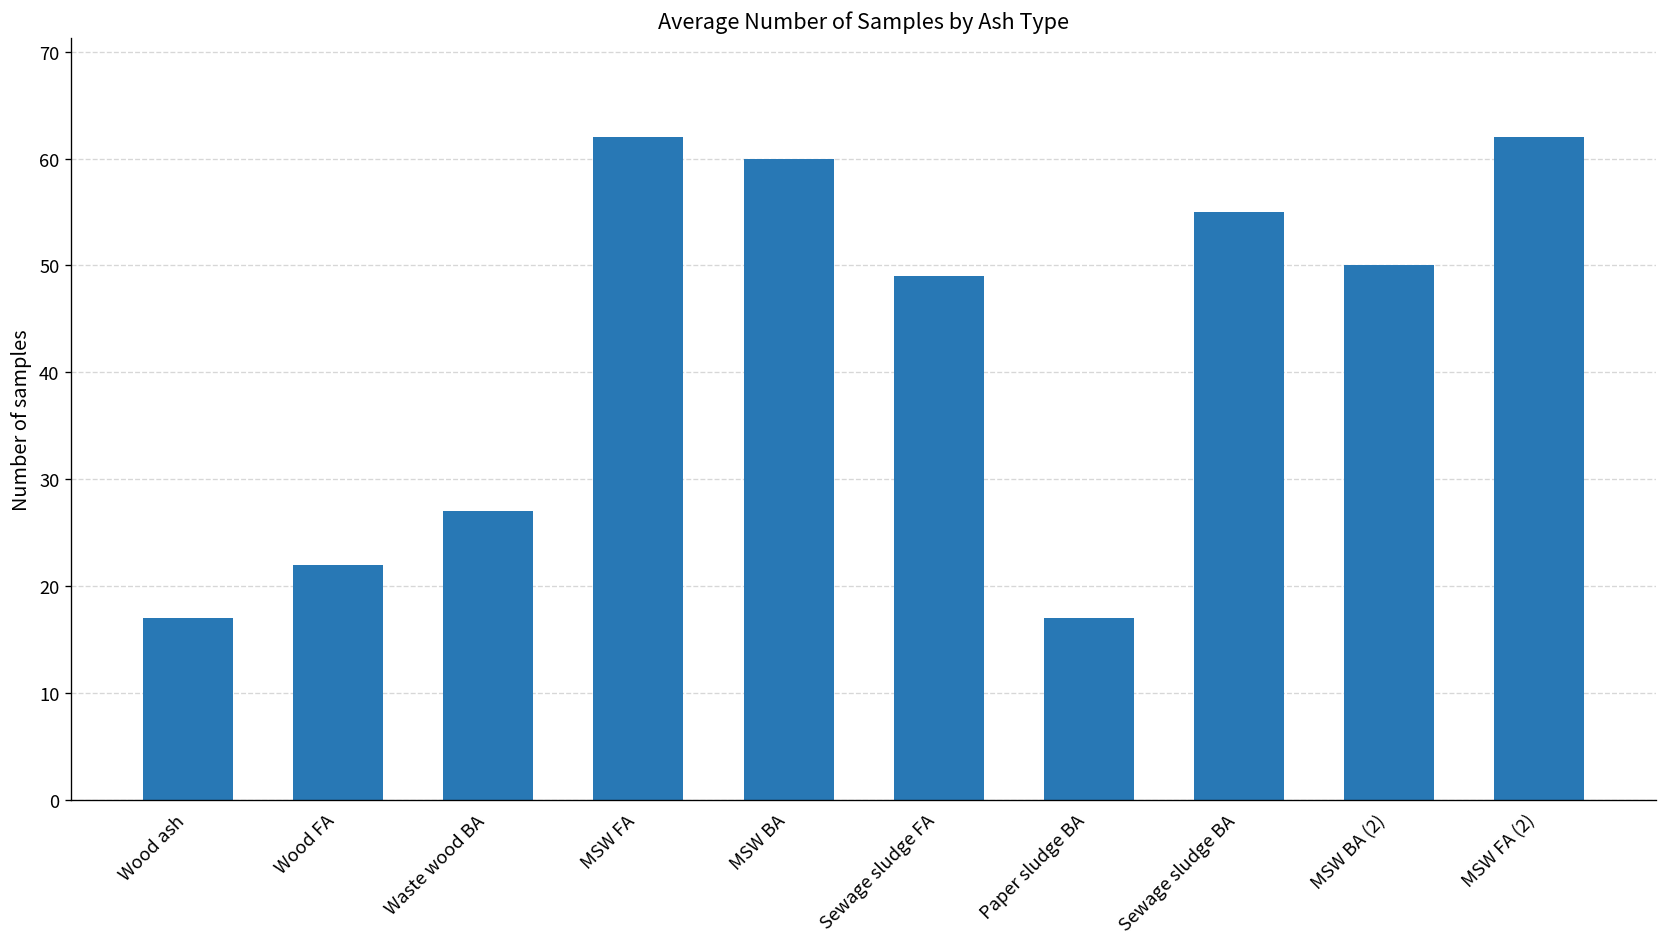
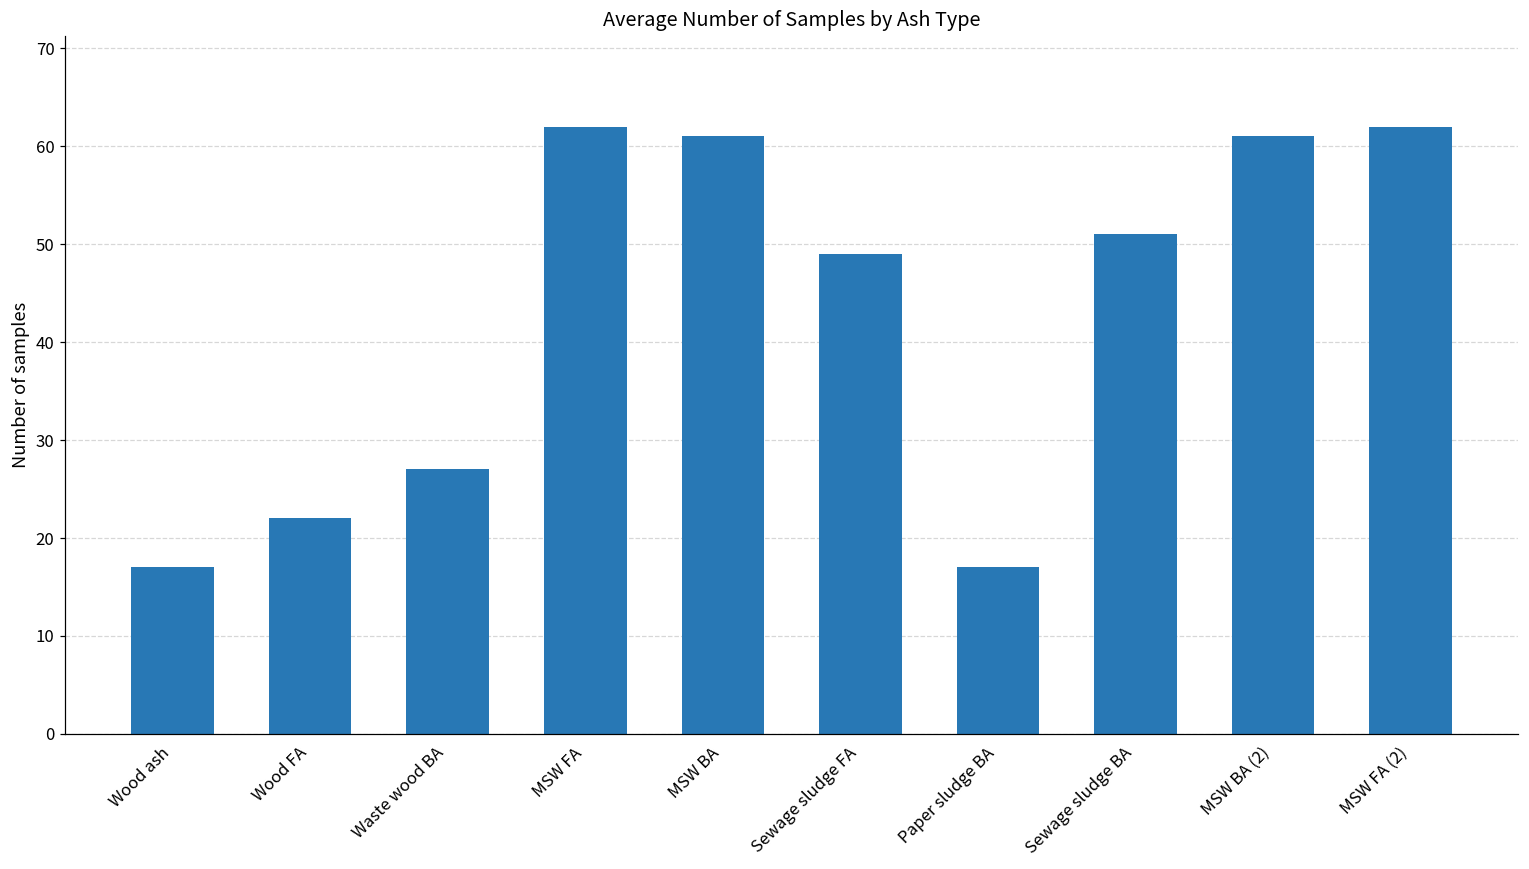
  {
    "Wood ash": 17,
    "Wood FA": 22,
    "Waste wood BA": 27,
    "MSW FA": 62,
-   "MSW BA": 60,
+   "MSW BA": 61,
    "Sewage sludge FA": 49,
    "Paper sludge BA": 17,
-   "Sewage sludge BA": 55,
-   "MSW BA (2)": 50,
+   "Sewage sludge BA": 51,
+   "MSW BA (2)": 61,
    "MSW FA (2)": 62
  }
